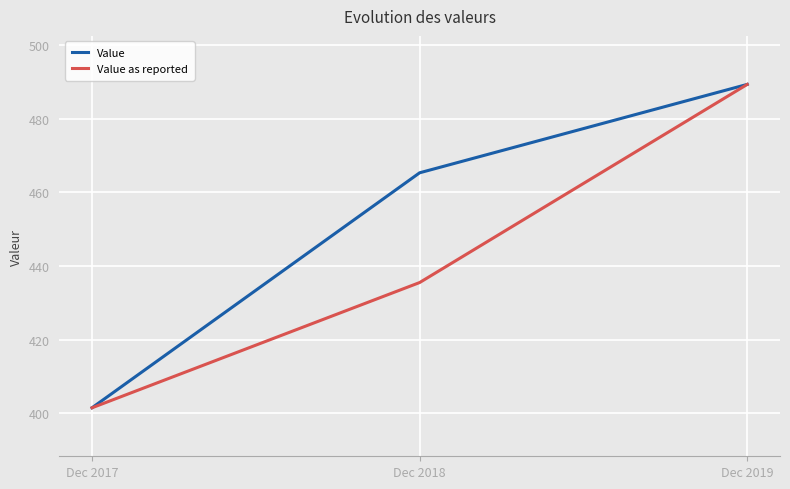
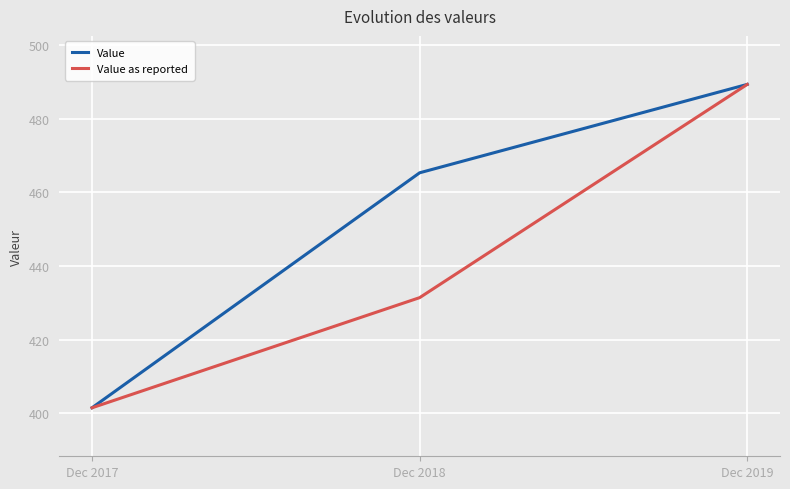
  {
    "Value": {
      "Dec 2018": 465
    },
    "Value as reported": {
-     "Dec 2018": 436
+     "Dec 2018": 431
    }
  }
